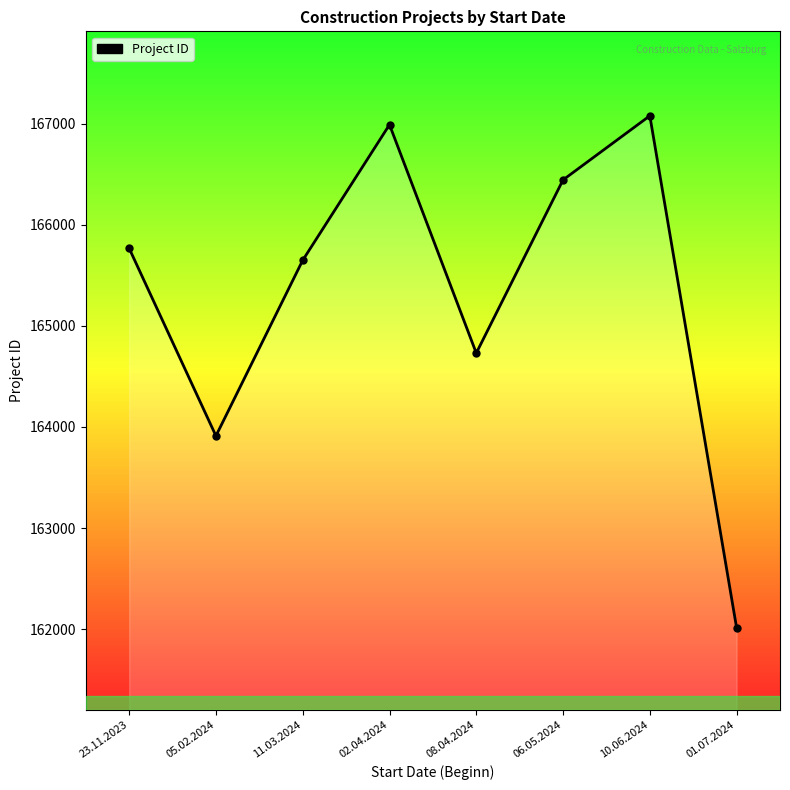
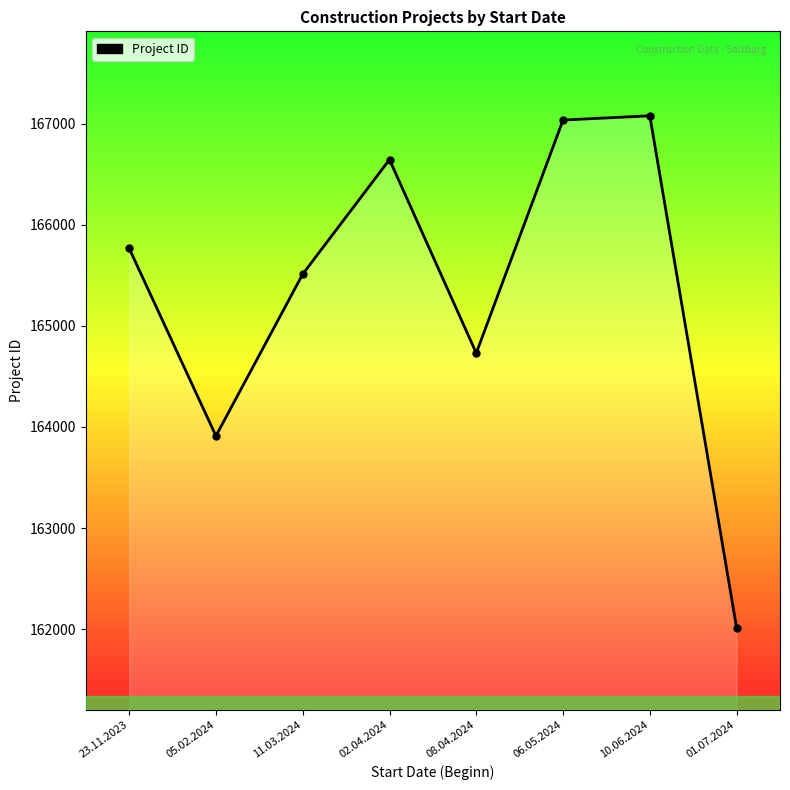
  {
    "23.11.2023": 165770,
    "05.02.2024": 163910,
-   "11.03.2024": 165650,
-   "02.04.2024": 166990,
+   "11.03.2024": 165510,
+   "02.04.2024": 166640,
    "08.04.2024": 164730,
-   "06.05.2024": 166440,
+   "06.05.2024": 167040,
    "10.06.2024": 167080,
    "01.07.2024": 162010
  }
